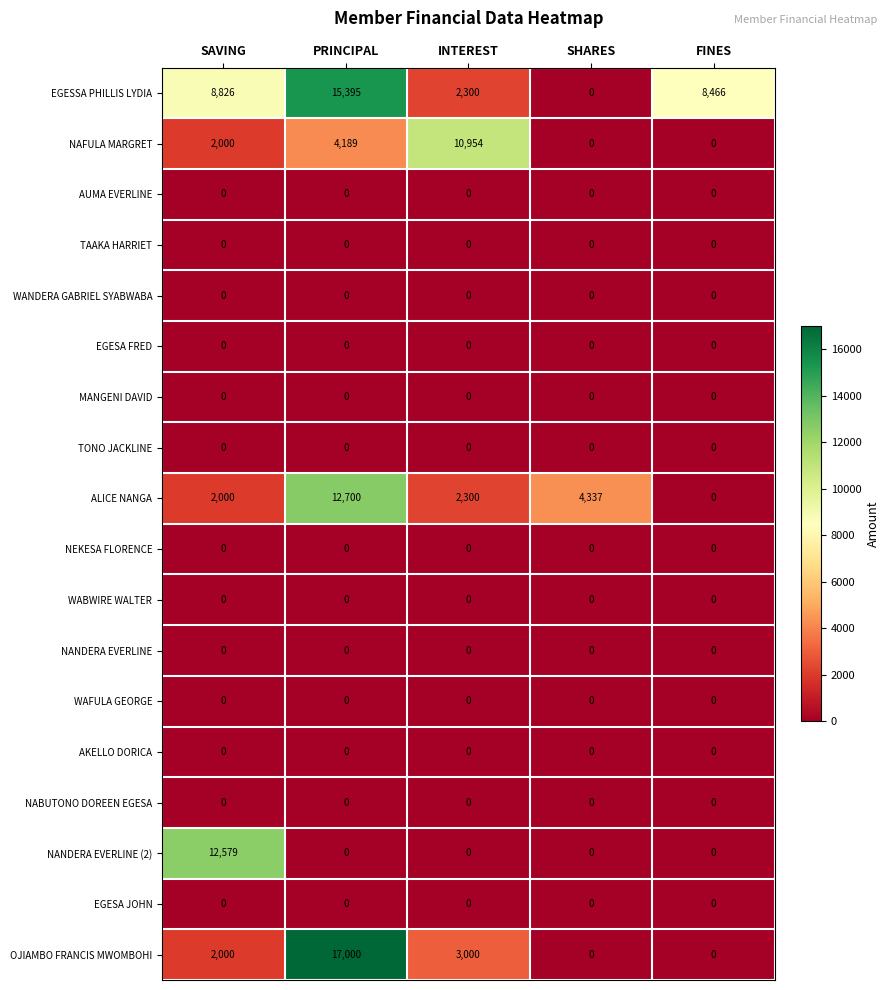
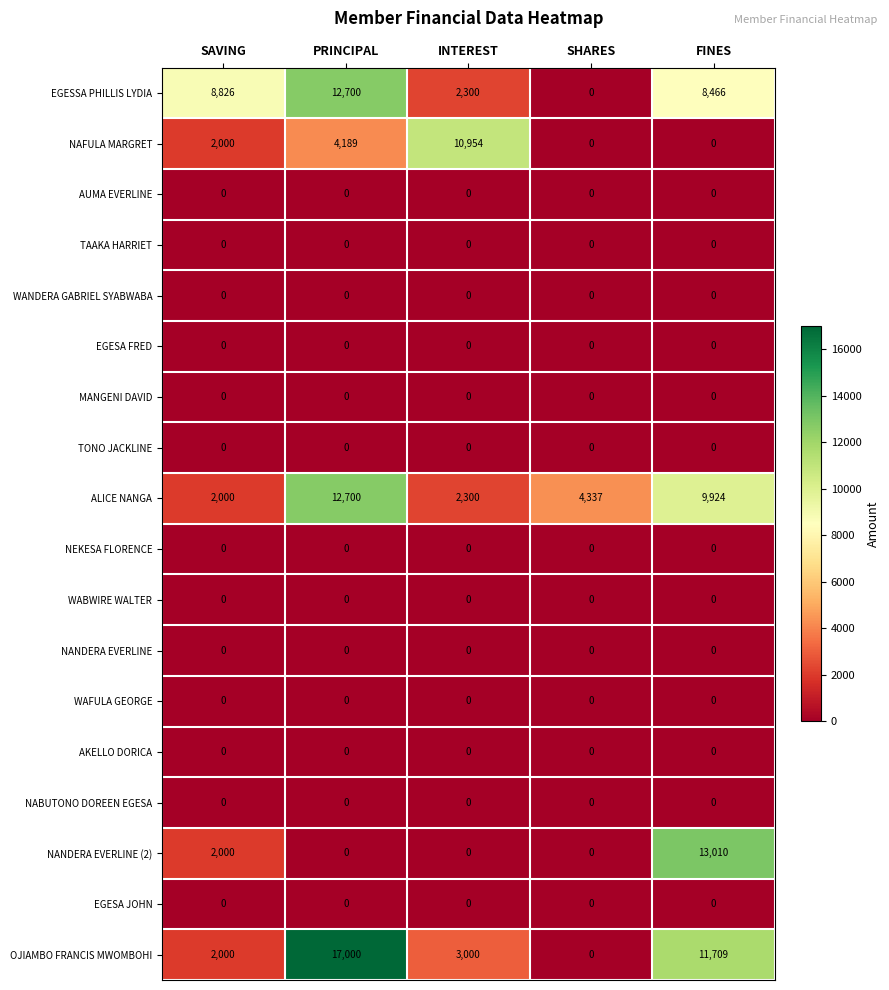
  {
    "EGESSA PHILLIS LYDIA": {
      "SAVING": "8,826",
-     "PRINCIPAL": "15,395",
+     "PRINCIPAL": "12,700",
      "INTEREST": "2,300",
      "SHARES": "0",
      "FINES": "8,466"
    },
    "NAFULA MARGRET": {
      "SAVING": "2,000",
      "PRINCIPAL": "4,189",
      "INTEREST": "10,954",
      "SHARES": "0",
      "FINES": "0"
    },
    "AUMA EVERLINE": {
      "SAVING": "0",
      "PRINCIPAL": "0",
      "INTEREST": "0",
      "SHARES": "0",
      "FINES": "0"
    },
    "TAAKA HARRIET": {
      "SAVING": "0",
      "PRINCIPAL": "0",
      "INTEREST": "0",
      "SHARES": "0",
      "FINES": "0"
    },
    "WANDERA GABRIEL SYABWABA": {
      "SAVING": "0",
      "PRINCIPAL": "0",
      "INTEREST": "0",
      "SHARES": "0",
      "FINES": "0"
    },
    "EGESA FRED": {
      "SAVING": "0",
      "PRINCIPAL": "0",
      "INTEREST": "0",
      "SHARES": "0",
      "FINES": "0"
    },
    "MANGENI DAVID": {
      "SAVING": "0",
      "PRINCIPAL": "0",
      "INTEREST": "0",
      "SHARES": "0",
      "FINES": "0"
    },
    "TONO JACKLINE": {
      "SAVING": "0",
      "PRINCIPAL": "0",
      "INTEREST": "0",
      "SHARES": "0",
      "FINES": "0"
    },
    "ALICE NANGA": {
      "SAVING": "2,000",
      "PRINCIPAL": "12,700",
      "INTEREST": "2,300",
      "SHARES": "4,337",
-     "FINES": "0"
+     "FINES": "9,924"
    },
    "NEKESA FLORENCE": {
      "SAVING": "0",
      "PRINCIPAL": "0",
      "INTEREST": "0",
      "SHARES": "0",
      "FINES": "0"
    },
    "WABWIRE WALTER": {
      "SAVING": "0",
      "PRINCIPAL": "0",
      "INTEREST": "0",
      "SHARES": "0",
      "FINES": "0"
    },
    "NANDERA EVERLINE": {
      "SAVING": "0",
      "PRINCIPAL": "0",
      "INTEREST": "0",
      "SHARES": "0",
      "FINES": "0"
    },
    "WAFULA GEORGE": {
      "SAVING": "0",
      "PRINCIPAL": "0",
      "INTEREST": "0",
      "SHARES": "0",
      "FINES": "0"
    },
    "AKELLO DORICA": {
      "SAVING": "0",
      "PRINCIPAL": "0",
      "INTEREST": "0",
      "SHARES": "0",
      "FINES": "0"
    },
    "NABUTONO DOREEN EGESA": {
      "SAVING": "0",
      "PRINCIPAL": "0",
      "INTEREST": "0",
      "SHARES": "0",
      "FINES": "0"
    },
    "NANDERA EVERLINE (2)": {
-     "SAVING": "12,579",
+     "SAVING": "2,000",
      "PRINCIPAL": "0",
      "INTEREST": "0",
      "SHARES": "0",
-     "FINES": "0"
+     "FINES": "13,010"
    },
    "EGESA JOHN": {
      "SAVING": "0",
      "PRINCIPAL": "0",
      "INTEREST": "0",
      "SHARES": "0",
      "FINES": "0"
    },
    "OJIAMBO FRANCIS MWOMBOHI": {
      "SAVING": "2,000",
      "PRINCIPAL": "17,000",
      "INTEREST": "3,000",
      "SHARES": "0",
-     "FINES": "0"
+     "FINES": "11,709"
    }
  }
